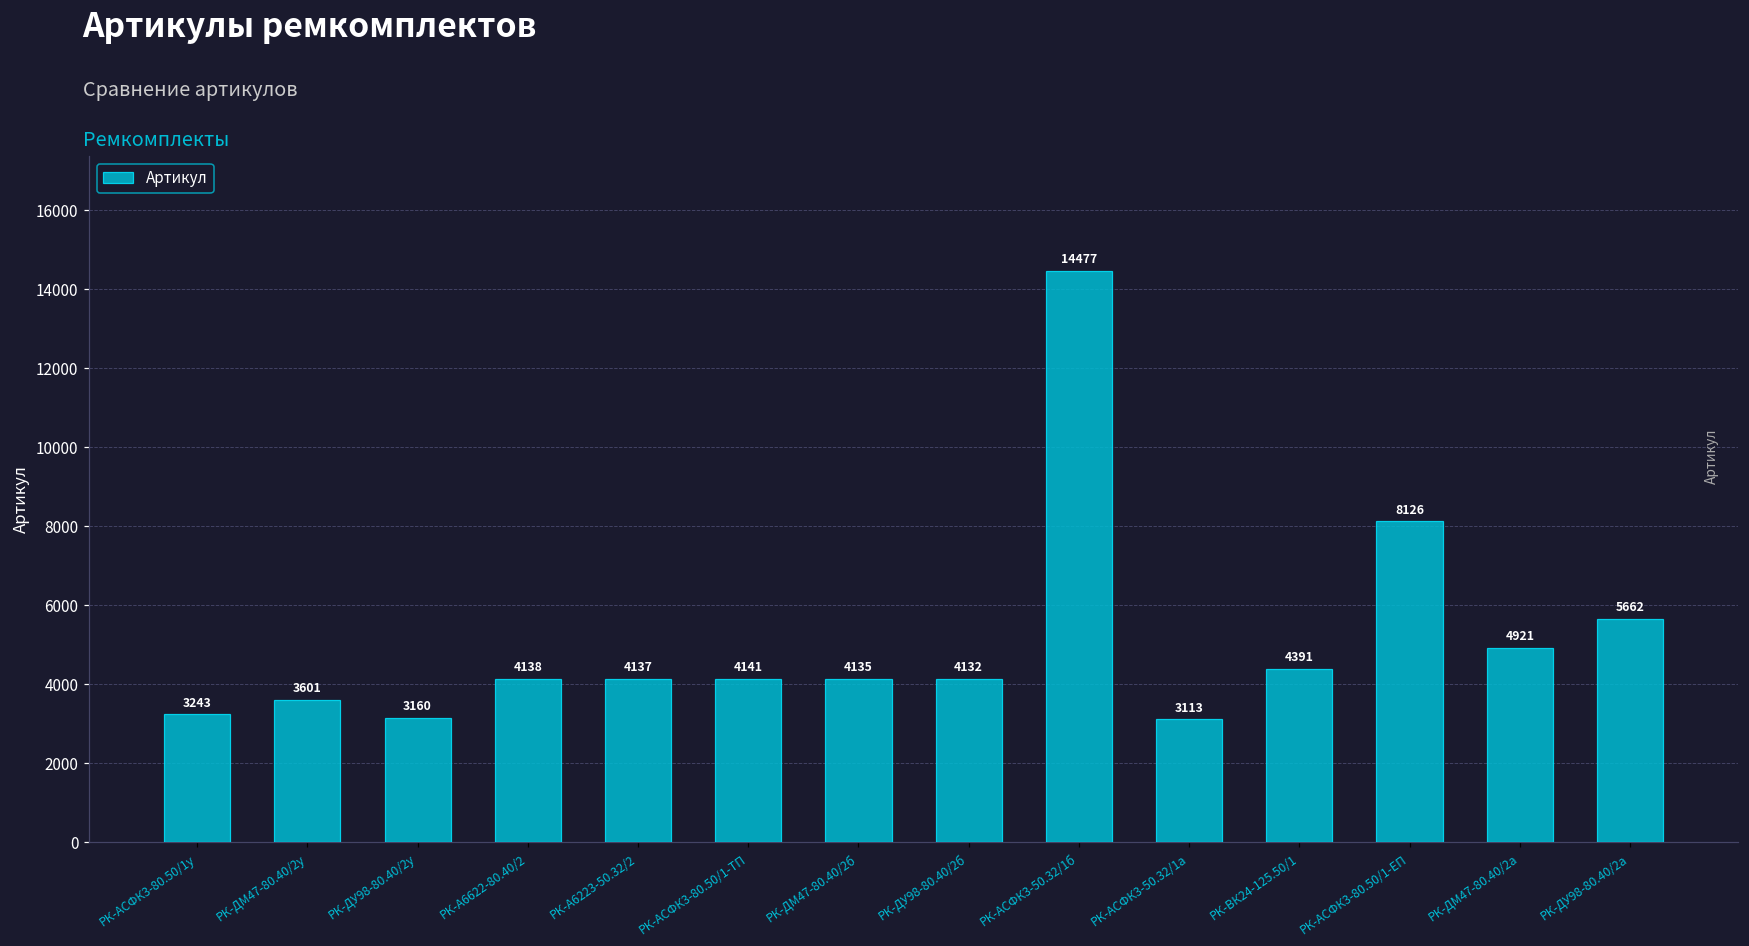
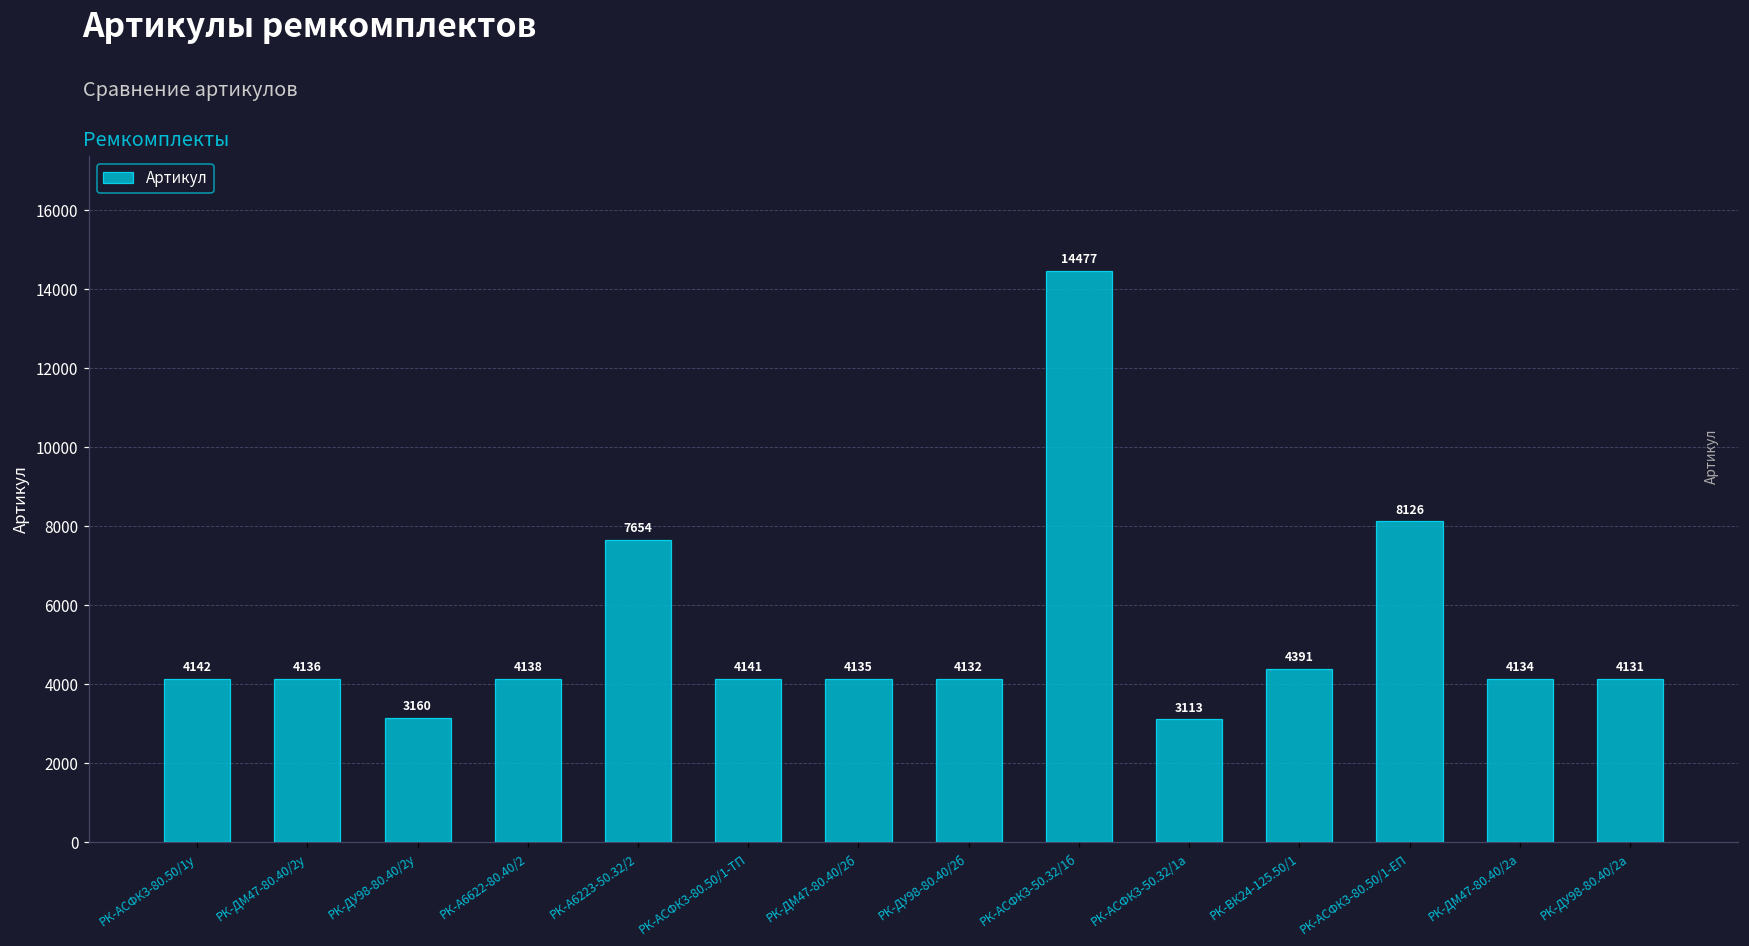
  {
-   "РК-АСФК3-80.50/1у": 3243,
-   "РК-ДМ47-80.40/2у": 3601,
+   "РК-АСФК3-80.50/1у": 4142,
+   "РК-ДМ47-80.40/2у": 4136,
    "РК-ДУ98-80.40/2у": 3160,
    "РК-А6622-80.40/2": 4138,
-   "РК-А6223-50.32/2": 4137,
+   "РК-А6223-50.32/2": 7654,
    "РК-АСФК3-80.50/1-ТП": 4141,
    "РК-ДМ47-80.40/2б": 4135,
    "РК-ДУ98-80.40/2б": 4132,
    "РК-АСФК3-50.32/1б": 14477,
    "РК-АСФК3-50.32/1а": 3113,
    "РК-ВК24-125.50/1": 4391,
    "РК-АСФК3-80.50/1-ЕП": 8126,
-   "РК-ДМ47-80.40/2а": 4921,
-   "РК-ДУ98-80.40/2а": 5662
+   "РК-ДМ47-80.40/2а": 4134,
+   "РК-ДУ98-80.40/2а": 4131
  }
